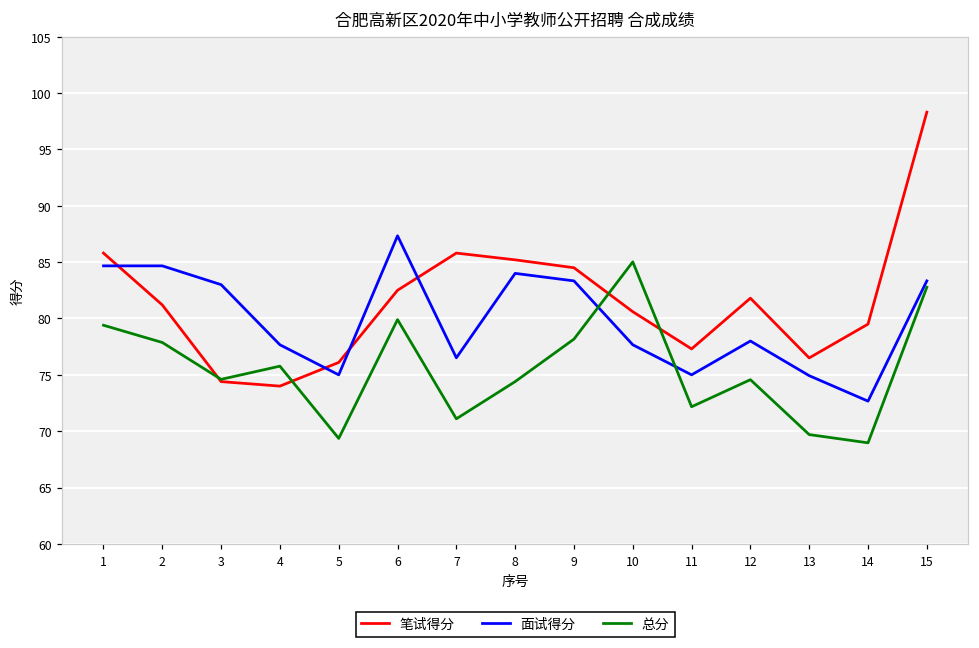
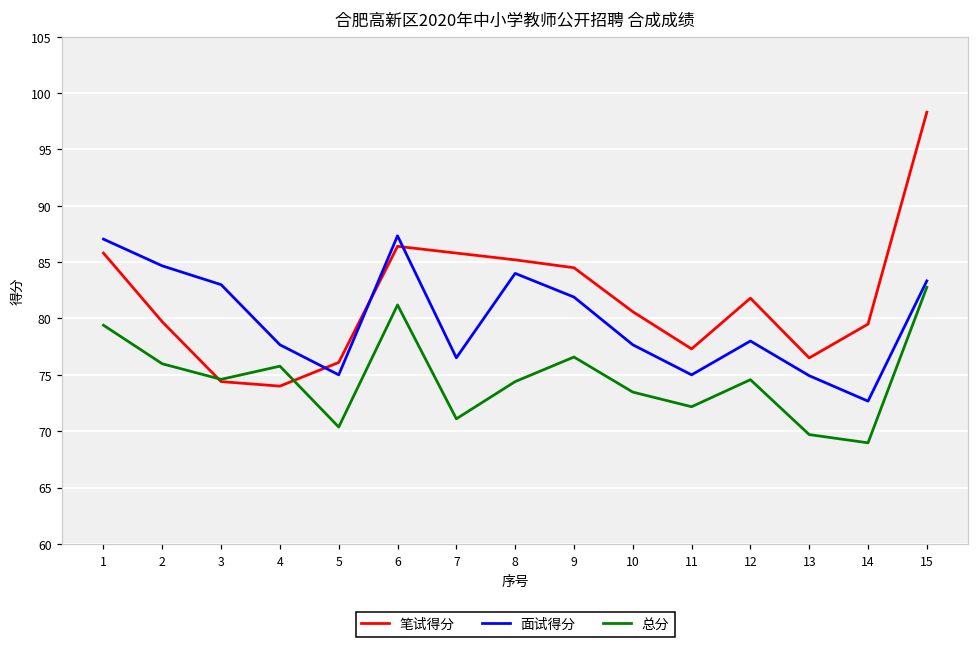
  {
    "笔试得分": {
      "1": 85.8,
-     "2": 81.2,
+     "2": 79.7,
      "4": 74.0,
      "5": 76.1,
-     "6": 82.5,
+     "6": 86.4,
      "7": 85.8,
      "8": 85.2,
      "9": 84.5,
      "10": 80.6,
      "11": 77.3,
      "12": 81.8,
      "13": 76.5,
      "14": 79.5,
      "15": 98.3
    },
    "面试得分": {
-     "1": 84.7,
+     "1": 87.0,
      "2": 84.7,
      "3": 83.0,
      "4": 77.7,
      "5": 75.0,
      "6": 87.3,
      "7": 76.5,
      "8": 84.0,
-     "9": 83.3,
+     "9": 81.9,
      "10": 77.7,
      "11": 75.0,
      "12": 78.0,
      "13": 74.9,
      "14": 72.7,
      "15": 83.3
    },
    "总分": {
      "1": 79.4,
-     "2": 77.9,
+     "2": 76.0,
      "4": 75.8,
-     "5": 69.4,
-     "6": 79.9,
+     "5": 70.4,
+     "6": 81.2,
      "7": 71.1,
      "8": 74.4,
-     "9": 78.2,
-     "10": 85.0,
+     "9": 76.6,
+     "10": 73.5,
      "11": 72.2,
      "12": 74.6,
      "13": 69.7,
      "14": 69.0,
      "15": 82.8
    }
  }
